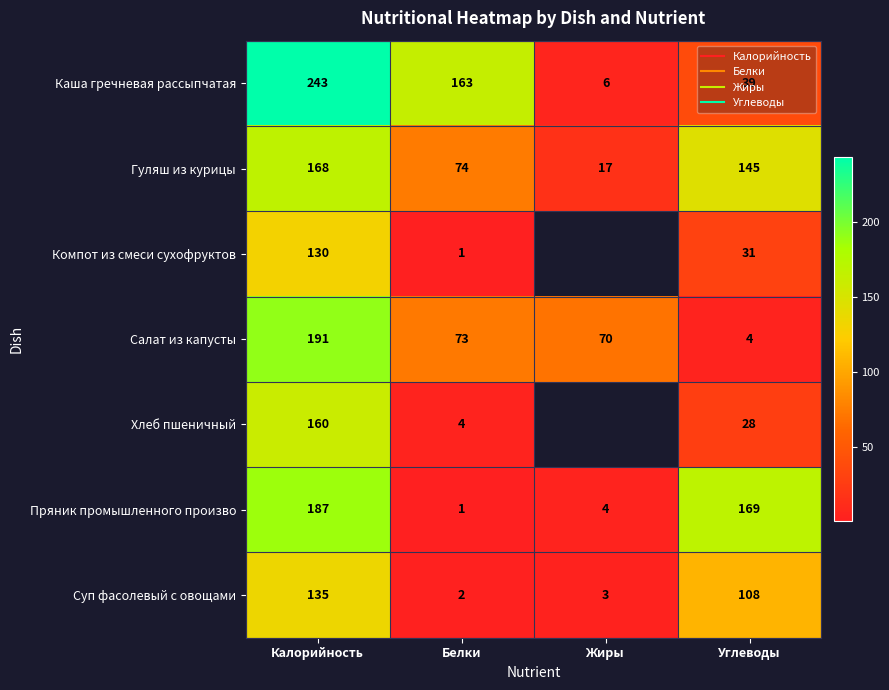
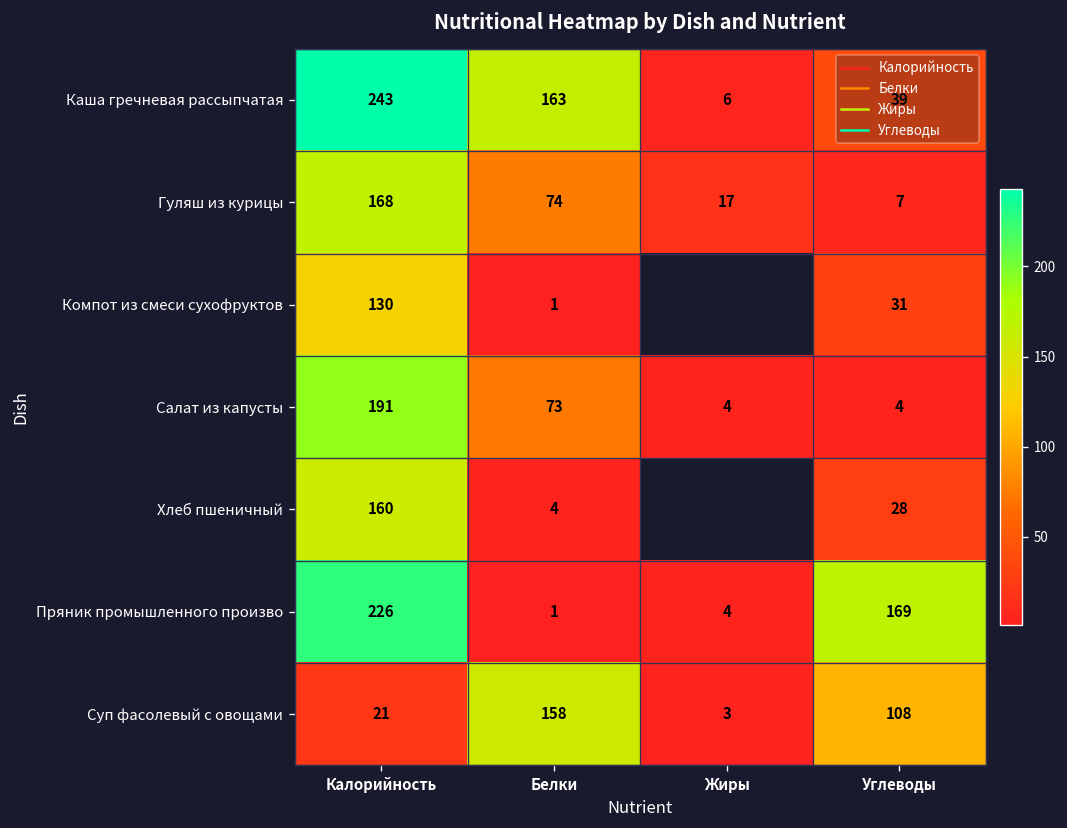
  {
    "Каша гречневая рассыпчатая": {
      "Калорийность": 243,
      "Белки": 163,
      "Жиры": 6
    },
    "Гуляш из курицы": {
      "Калорийность": 168,
      "Белки": 74,
      "Жиры": 17,
-     "Углеводы": 145
+     "Углеводы": 7
    },
    "Компот из смеси сухофруктов": {
      "Калорийность": 130,
      "Белки": 1,
      "Углеводы": 31
    },
    "Салат из капусты": {
      "Калорийность": 191,
      "Белки": 73,
-     "Жиры": 70,
+     "Жиры": 4,
      "Углеводы": 4
    },
    "Хлеб пшеничный": {
      "Калорийность": 160,
      "Белки": 4,
      "Углеводы": 28
    },
    "Пряник промышленного произво": {
-     "Калорийность": 187,
+     "Калорийность": 226,
      "Белки": 1,
      "Жиры": 4,
      "Углеводы": 169
    },
    "Суп фасолевый с овощами": {
-     "Калорийность": 135,
-     "Белки": 2,
+     "Калорийность": 21,
+     "Белки": 158,
      "Жиры": 3,
      "Углеводы": 108
    }
  }
